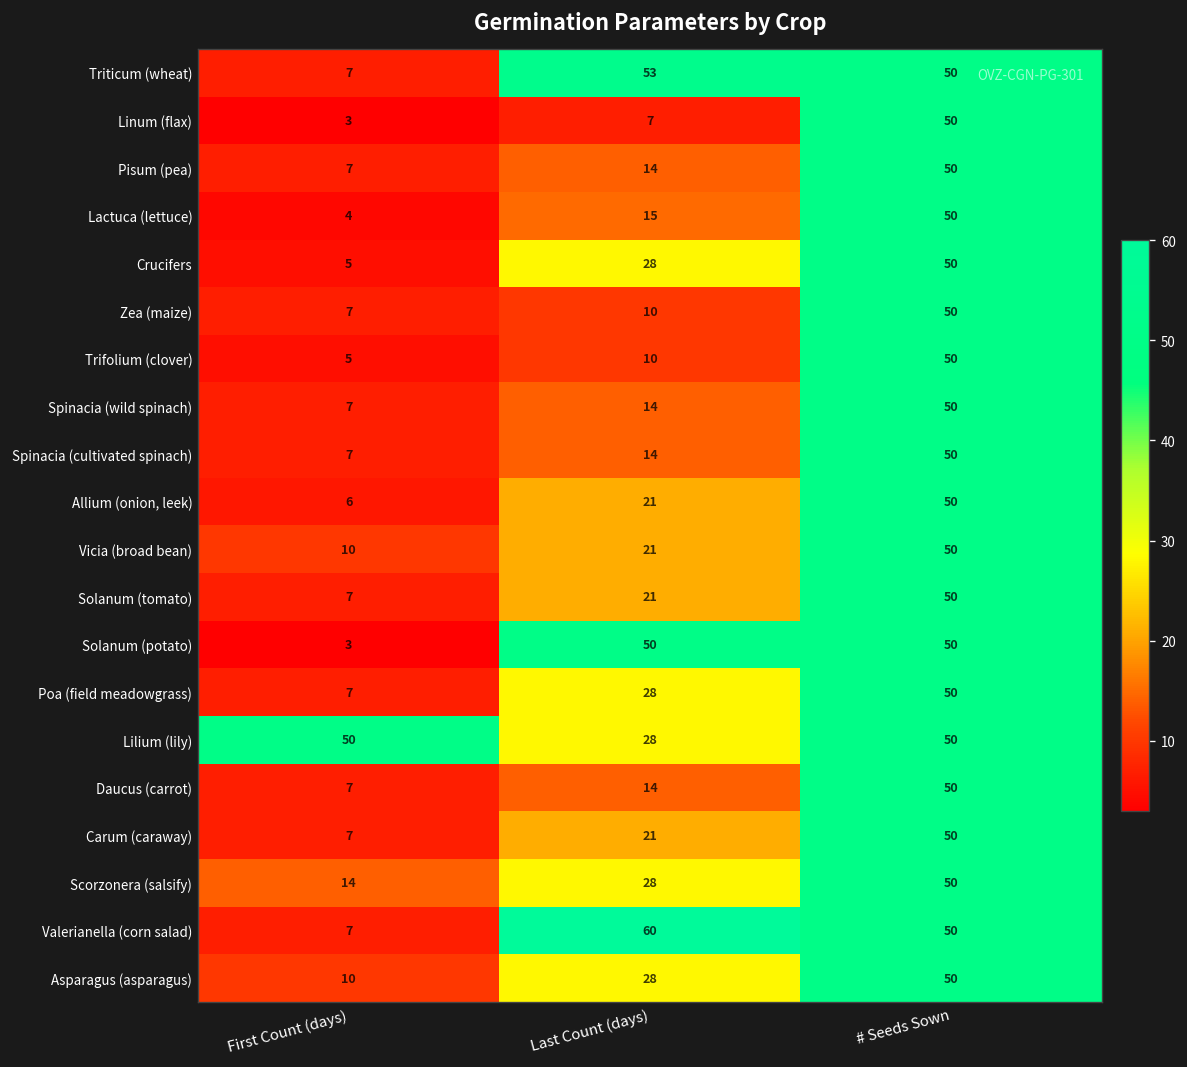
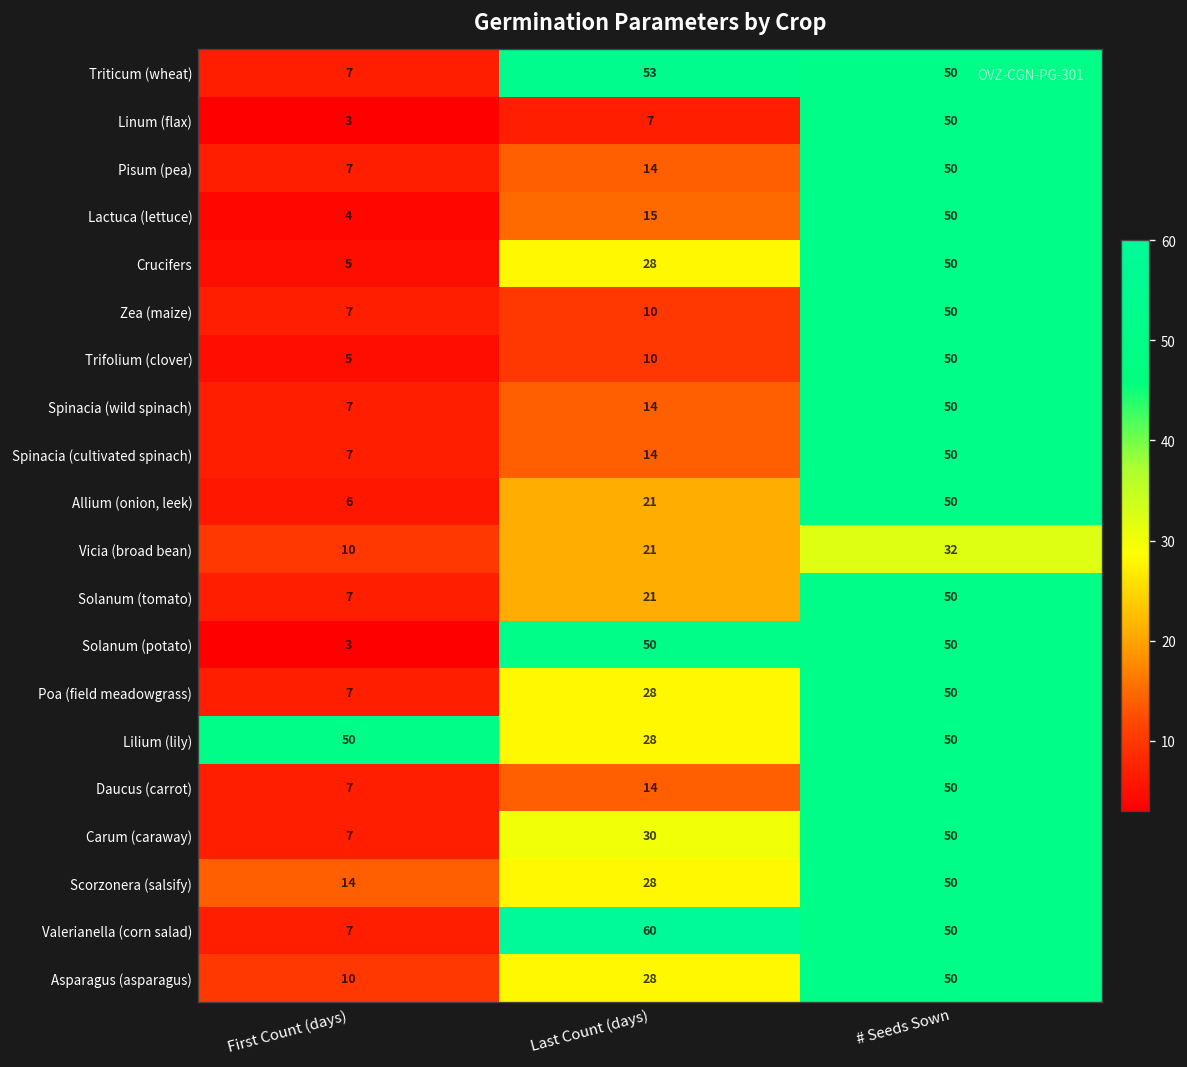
  {
    "Triticum (wheat)": {
      "First Count (days)": 7,
      "Last Count (days)": 53
    },
    "Linum (flax)": {
      "First Count (days)": 3,
      "Last Count (days)": 7,
      "# Seeds Sown": 50
    },
    "Pisum (pea)": {
      "First Count (days)": 7,
      "Last Count (days)": 14,
      "# Seeds Sown": 50
    },
    "Lactuca (lettuce)": {
      "First Count (days)": 4,
      "Last Count (days)": 15,
      "# Seeds Sown": 50
    },
    "Crucifers": {
      "First Count (days)": 5,
      "Last Count (days)": 28,
      "# Seeds Sown": 50
    },
    "Zea (maize)": {
      "First Count (days)": 7,
      "Last Count (days)": 10,
      "# Seeds Sown": 50
    },
    "Trifolium (clover)": {
      "First Count (days)": 5,
      "Last Count (days)": 10,
      "# Seeds Sown": 50
    },
    "Spinacia (wild spinach)": {
      "First Count (days)": 7,
      "Last Count (days)": 14,
      "# Seeds Sown": 50
    },
    "Spinacia (cultivated spinach)": {
      "First Count (days)": 7,
      "Last Count (days)": 14,
      "# Seeds Sown": 50
    },
    "Allium (onion, leek)": {
      "First Count (days)": 6,
      "Last Count (days)": 21,
      "# Seeds Sown": 50
    },
    "Vicia (broad bean)": {
      "First Count (days)": 10,
      "Last Count (days)": 21,
-     "# Seeds Sown": 50
+     "# Seeds Sown": 32
    },
    "Solanum (tomato)": {
      "First Count (days)": 7,
      "Last Count (days)": 21,
      "# Seeds Sown": 50
    },
    "Solanum (potato)": {
      "First Count (days)": 3,
      "Last Count (days)": 50,
      "# Seeds Sown": 50
    },
    "Poa (field meadowgrass)": {
      "First Count (days)": 7,
      "Last Count (days)": 28,
      "# Seeds Sown": 50
    },
    "Lilium (lily)": {
      "First Count (days)": 50,
      "Last Count (days)": 28,
      "# Seeds Sown": 50
    },
    "Daucus (carrot)": {
      "First Count (days)": 7,
      "Last Count (days)": 14,
      "# Seeds Sown": 50
    },
    "Carum (caraway)": {
      "First Count (days)": 7,
-     "Last Count (days)": 21,
+     "Last Count (days)": 30,
      "# Seeds Sown": 50
    },
    "Scorzonera (salsify)": {
      "First Count (days)": 14,
      "Last Count (days)": 28,
      "# Seeds Sown": 50
    },
    "Valerianella (corn salad)": {
      "First Count (days)": 7,
      "Last Count (days)": 60,
      "# Seeds Sown": 50
    },
    "Asparagus (asparagus)": {
      "First Count (days)": 10,
      "Last Count (days)": 28,
      "# Seeds Sown": 50
    }
  }
